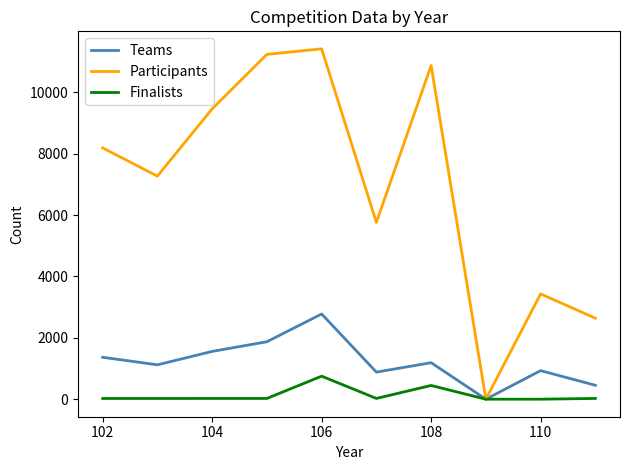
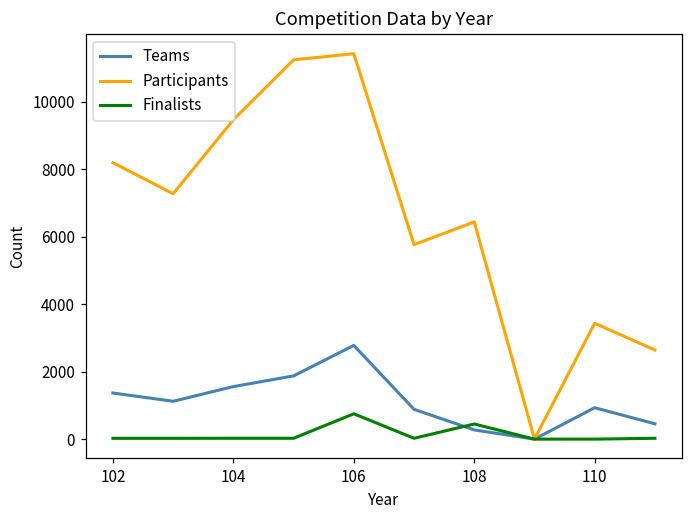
  {
    "Teams": {
      "102": 1400,
      "104": 1600,
      "106": 2800,
-     "108": 1200,
+     "108": 300,
      "110": 900
    },
    "Participants": {
      "102": 8200,
      "104": 9500,
      "106": 11400,
-     "108": 10900,
+     "108": 6400,
      "110": 3400
    },
    "Finalists": {
      "102": 0,
      "104": 0,
      "106": 800,
      "108": 400,
      "110": 0
    }
  }
